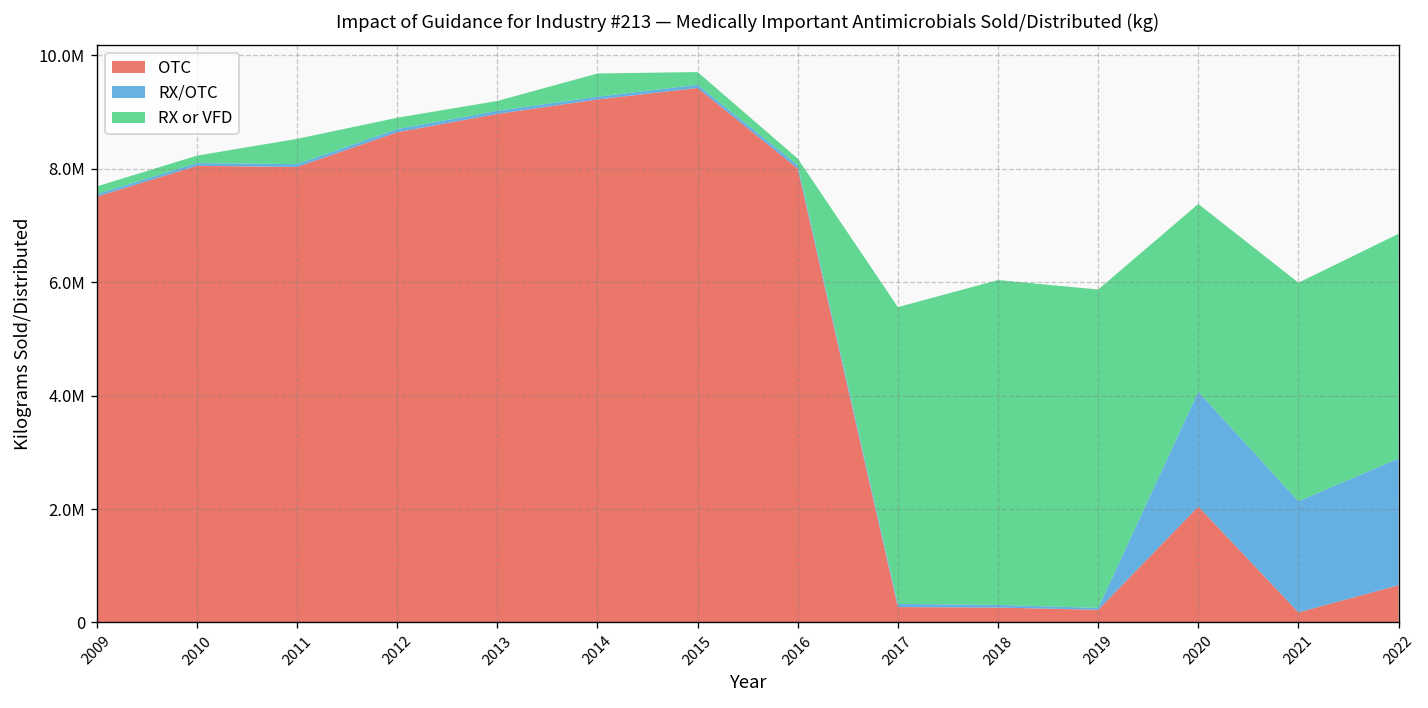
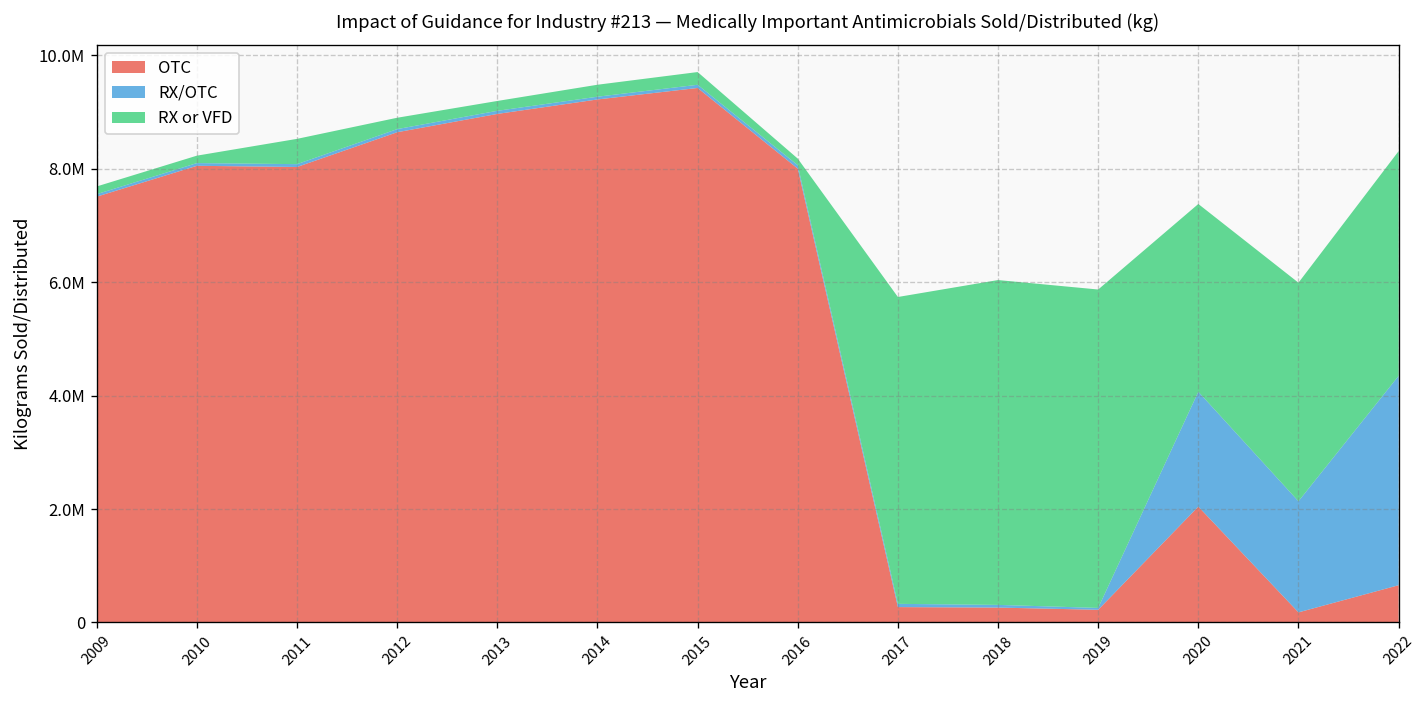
  {
    "OTC": {
      "2012": 8600000,
      "2013": 9000000,
      "2015": 9400000,
      "2016": 8000000,
      "2017": 300000,
      "2020": 2000000,
      "2021": 200000,
      "2022": 700000
    },
    "RX/OTC": {
      "2012": 100000,
      "2013": 100000,
      "2015": 100000,
      "2016": 100000,
      "2017": 100000,
      "2020": 2000000,
      "2021": 2000000,
-     "2022": 2200000
+     "2022": 3700000
    },
    "RX or VFD": {
      "2009": 100000,
      "2010": 100000,
      "2011": 400000,
      "2012": 200000,
      "2013": 200000,
-     "2014": 400000,
+     "2014": 200000,
      "2015": 200000,
      "2016": 100000,
-     "2017": 5200000,
+     "2017": 5400000,
      "2018": 5700000,
      "2019": 5600000,
      "2020": 3300000,
      "2021": 3900000,
      "2022": 4000000
    }
  }
